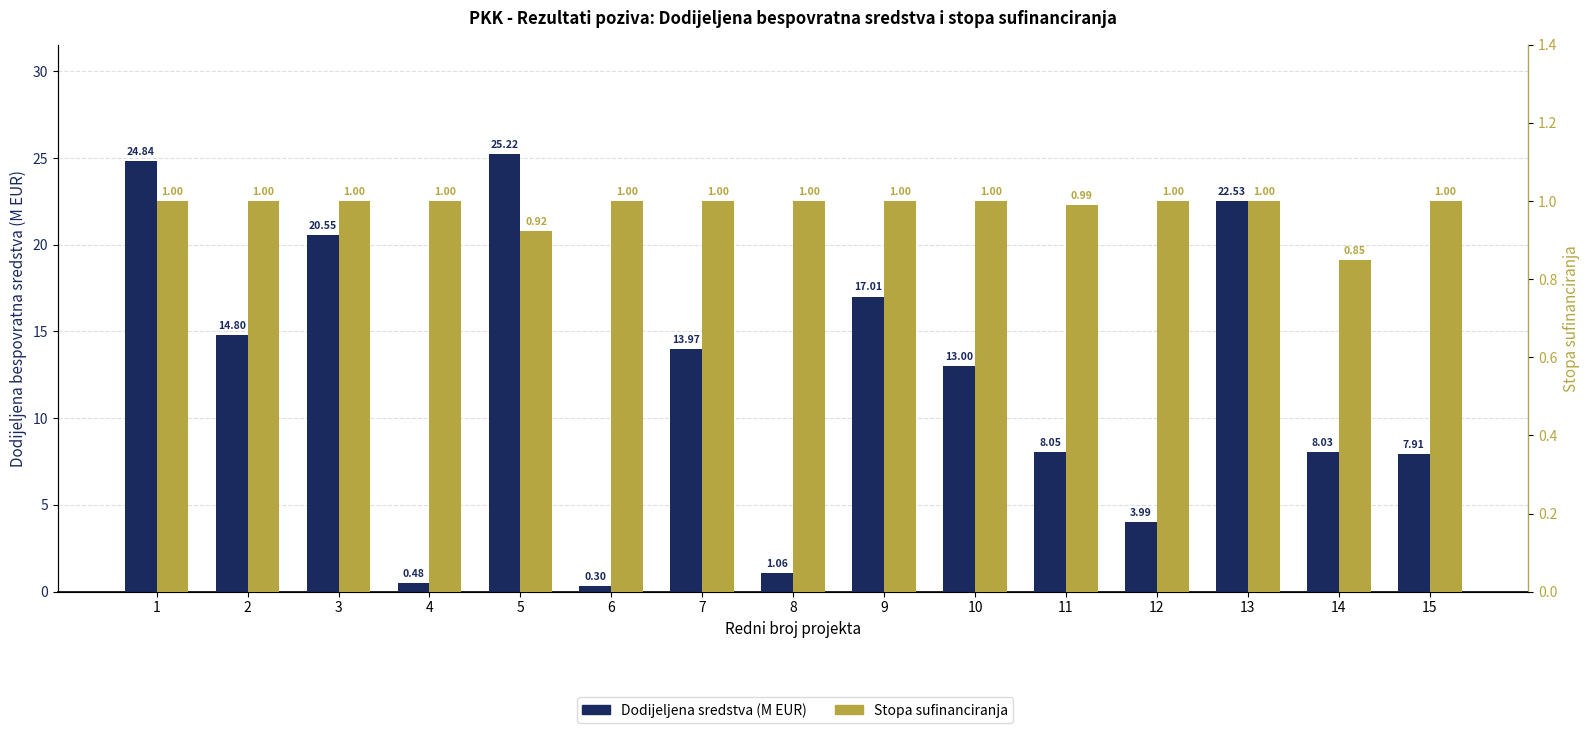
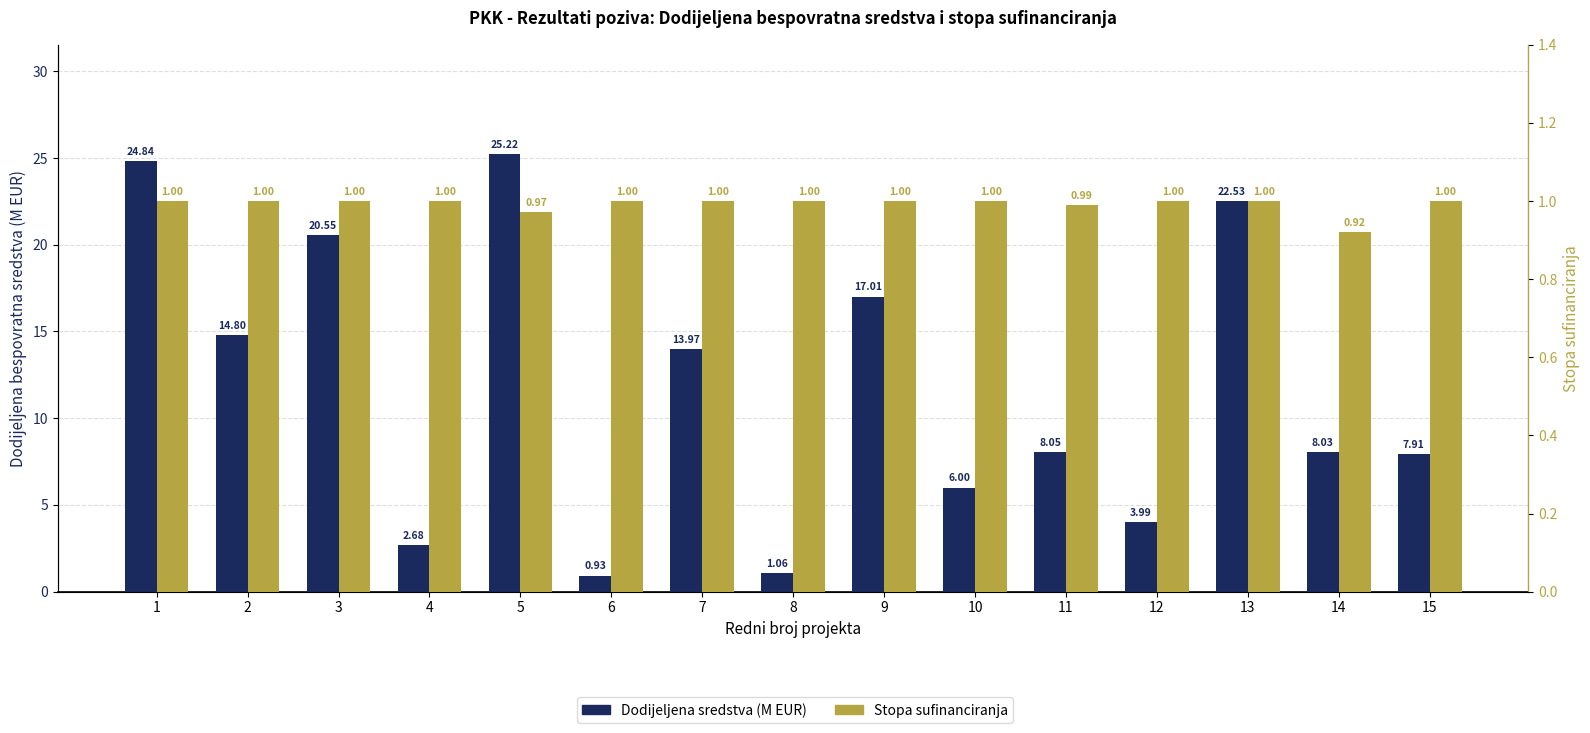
  {
    "Dodijeljena sredstva (M EUR)": {
      "1": 24.84,
      "2": 14.80,
      "3": 20.55,
-     "4": 0.48,
+     "4": 2.68,
      "5": 25.22,
-     "6": 0.30,
+     "6": 0.93,
      "7": 13.97,
      "8": 1.06,
      "9": 17.01,
-     "10": 13.00,
+     "10": 6.00,
      "11": 8.05,
      "12": 3.99,
      "13": 22.53,
      "14": 8.03,
      "15": 7.91
    },
    "Stopa sufinanciranja": {
      "1": 1.00,
      "2": 1.00,
      "3": 1.00,
      "4": 1.00,
-     "5": 0.92,
+     "5": 0.97,
      "6": 1.00,
      "7": 1.00,
      "8": 1.00,
      "9": 1.00,
      "10": 1.00,
      "11": 0.99,
      "12": 1.00,
      "13": 1.00,
-     "14": 0.85,
+     "14": 0.92,
      "15": 1.00
    }
  }
